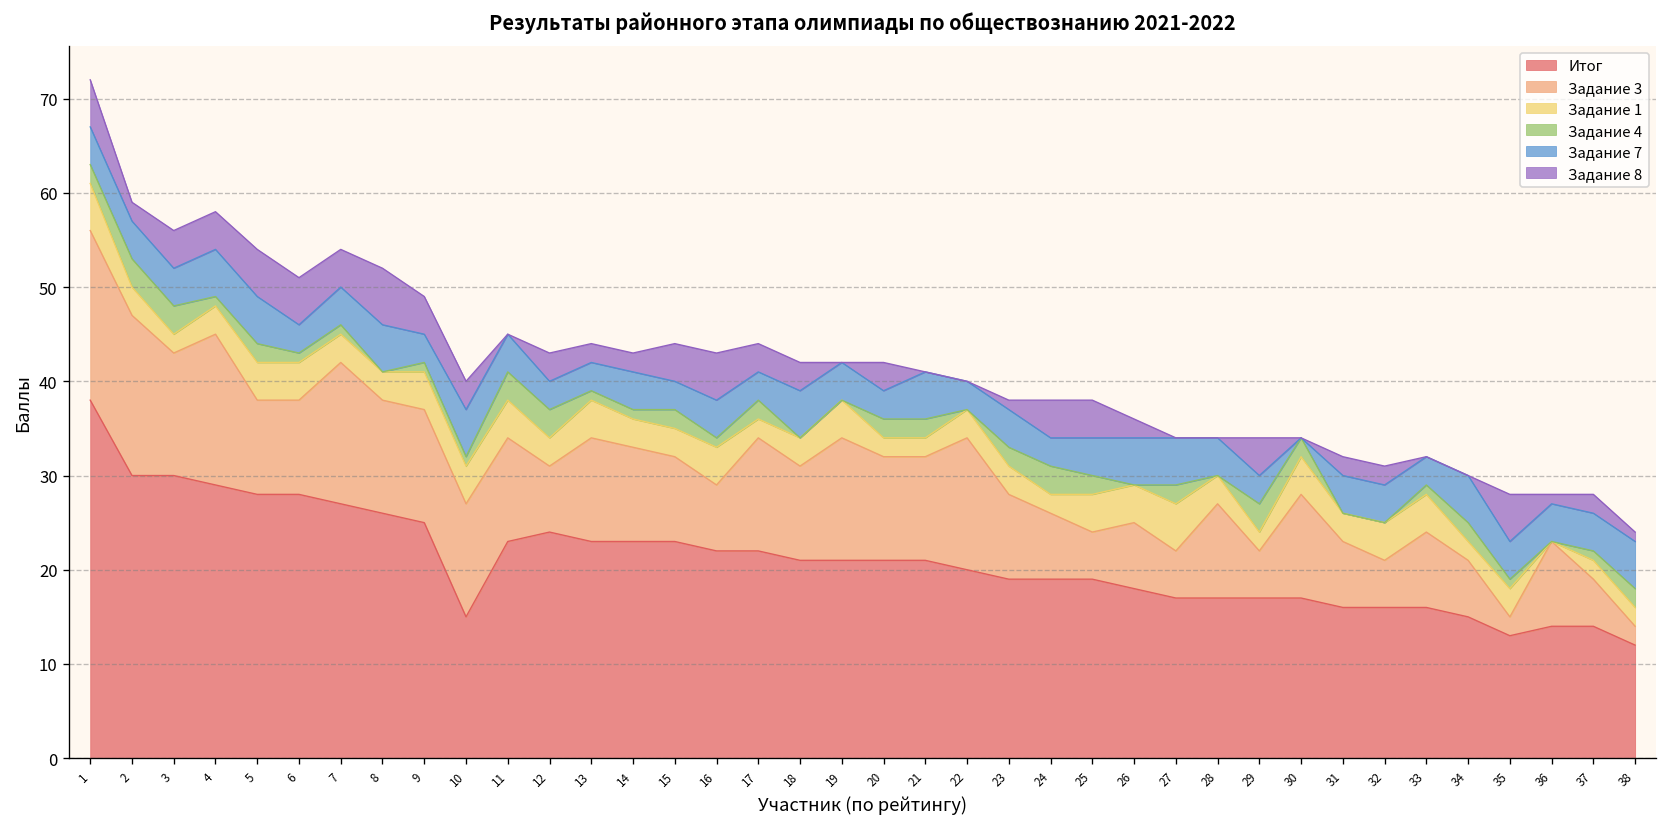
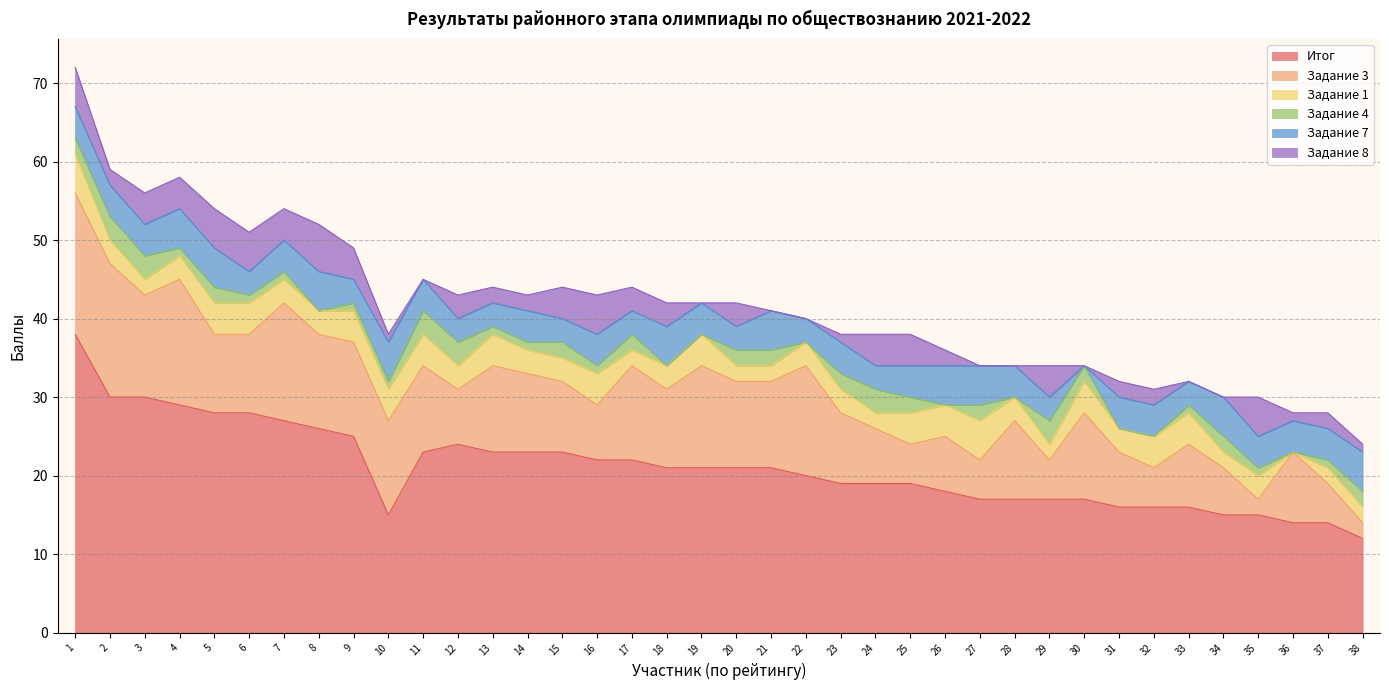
  {
    "Итог": {
      "1": 38,
      "2": 30,
      "3": 30,
      "4": 29,
      "5": 28,
      "6": 28,
      "7": 27,
      "8": 26,
      "9": 25,
      "10": 15,
      "11": 23,
      "12": 24,
      "13": 23,
      "14": 23,
      "15": 23,
      "16": 22,
      "17": 22,
      "18": 21,
      "19": 21,
      "20": 21,
      "21": 21,
      "22": 20,
      "23": 19,
      "24": 19,
      "25": 19,
      "26": 18,
      "27": 17,
      "28": 17,
      "29": 17,
      "30": 17,
      "31": 16,
      "32": 16,
      "33": 16,
      "34": 15,
-     "35": 13,
+     "35": 15,
      "36": 14,
      "37": 14,
      "38": 12
    },
    "Задание 4": {
      "1": 2,
      "2": 3,
      "3": 3,
      "4": 1,
      "5": 2,
      "6": 1,
      "7": 1,
      "9": 1,
      "10": 1,
      "11": 3,
      "12": 3,
      "13": 1,
      "14": 1,
      "15": 2,
      "16": 1,
      "17": 2,
      "20": 2,
      "21": 2,
      "23": 2,
      "24": 3,
      "25": 2,
      "27": 2,
      "29": 3,
      "33": 1,
      "34": 2,
      "35": 1,
      "37": 1,
      "38": 2
    },
    "Задание 7": {
      "1": 4,
      "2": 4,
      "3": 4,
      "4": 5,
      "5": 5,
      "6": 3,
      "7": 4,
      "8": 5,
      "9": 3,
      "10": 5,
      "12": 3,
      "13": 3,
      "14": 4,
      "15": 3,
      "16": 4,
      "17": 3,
      "18": 5,
      "20": 3,
      "23": 4,
      "24": 3,
      "25": 4,
      "26": 5,
      "29": 3,
      "31": 4,
      "32": 4,
      "35": 4,
      "36": 4,
      "37": 4,
      "38": 5
    },
    "Задание 8": {
      "1": 5,
      "2": 2,
      "3": 4,
      "4": 4,
      "5": 5,
      "6": 5,
      "7": 4,
      "8": 6,
      "9": 4,
-     "10": 3,
+     "10": 1,
      "12": 3,
      "13": 2,
      "14": 2,
      "15": 4,
      "16": 5,
      "17": 3,
      "18": 3,
      "20": 3,
      "23": 1,
      "24": 4,
      "25": 4,
      "26": 2,
      "29": 4,
      "31": 2,
      "32": 2,
      "35": 5,
      "36": 1,
      "37": 2,
      "38": 1
    }
  }
